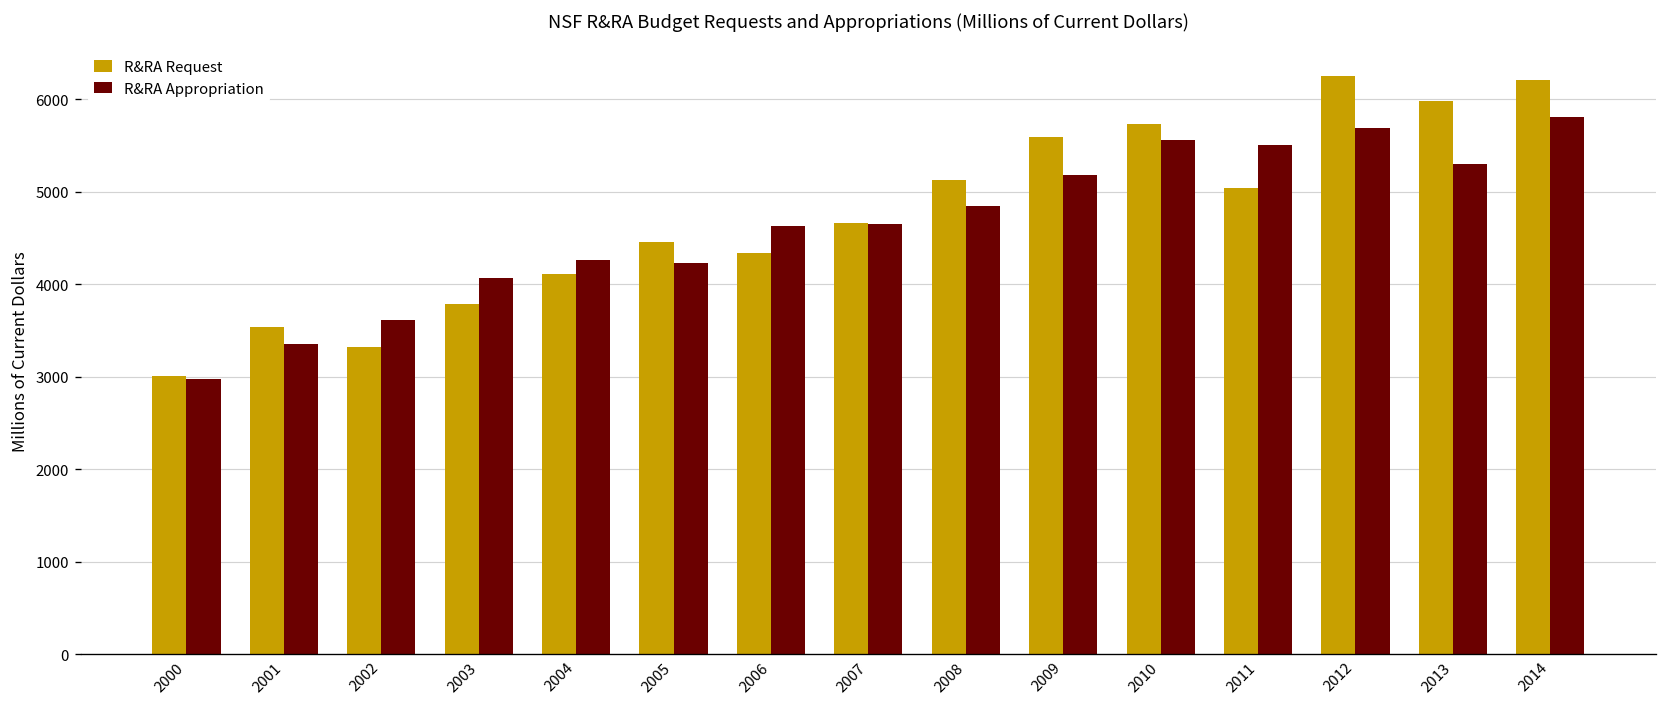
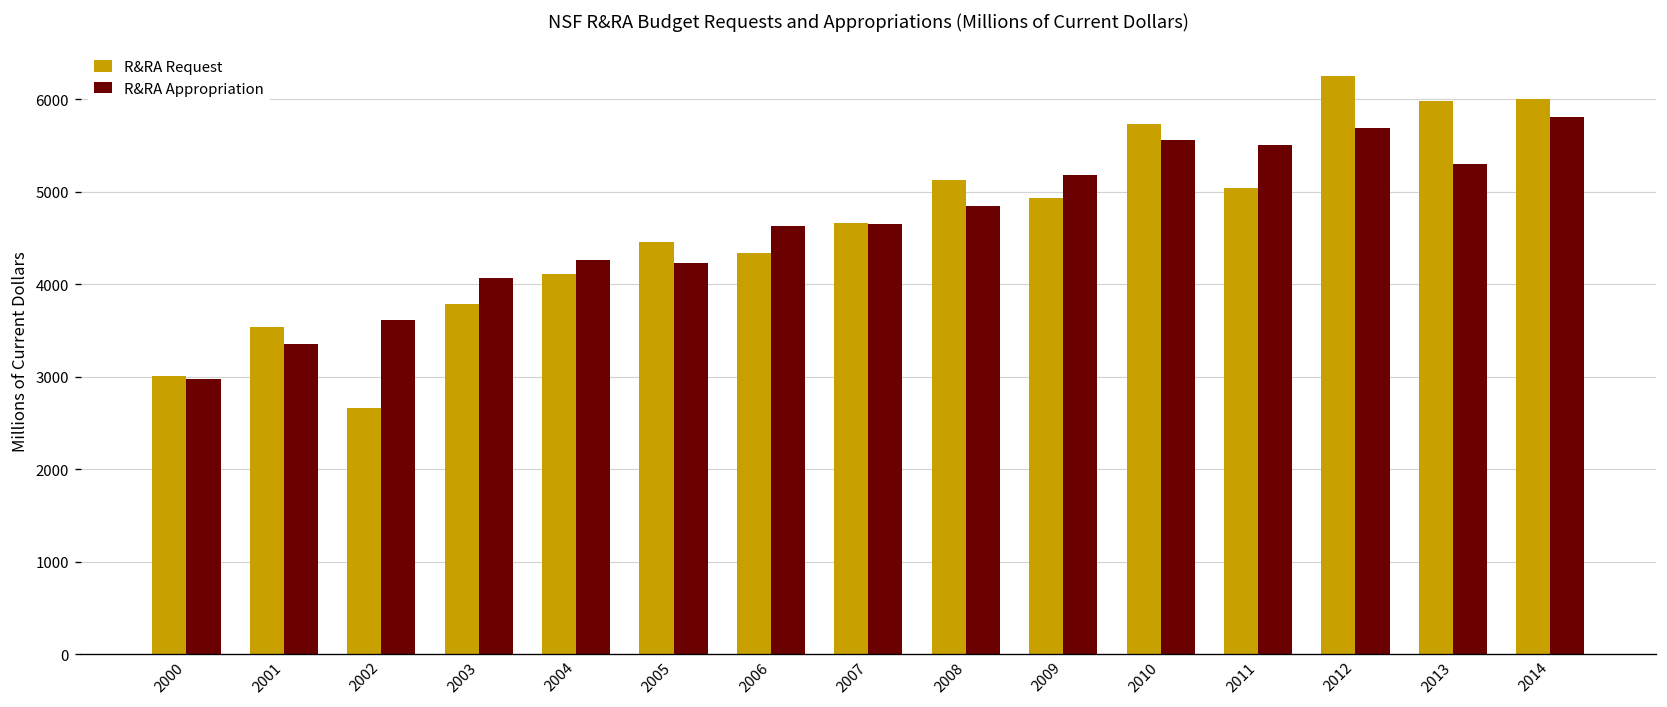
  {
    "R&RA Request": {
      "2000": 3000,
      "2001": 3500,
-     "2002": 3300,
+     "2002": 2700,
      "2003": 3800,
      "2004": 4100,
      "2005": 4500,
      "2006": 4300,
      "2007": 4700,
      "2008": 5100,
-     "2009": 5600,
+     "2009": 4900,
      "2010": 5700,
      "2011": 5000,
      "2012": 6300,
      "2013": 6000,
-     "2014": 6200
+     "2014": 6000
    },
    "R&RA Appropriation": {
      "2000": 3000,
      "2001": 3400,
      "2002": 3600,
      "2003": 4100,
      "2004": 4300,
      "2005": 4200,
      "2006": 4600,
      "2007": 4700,
      "2008": 4800,
      "2009": 5200,
      "2010": 5600,
      "2011": 5500,
      "2012": 5700,
      "2013": 5300,
      "2014": 5800
    }
  }
